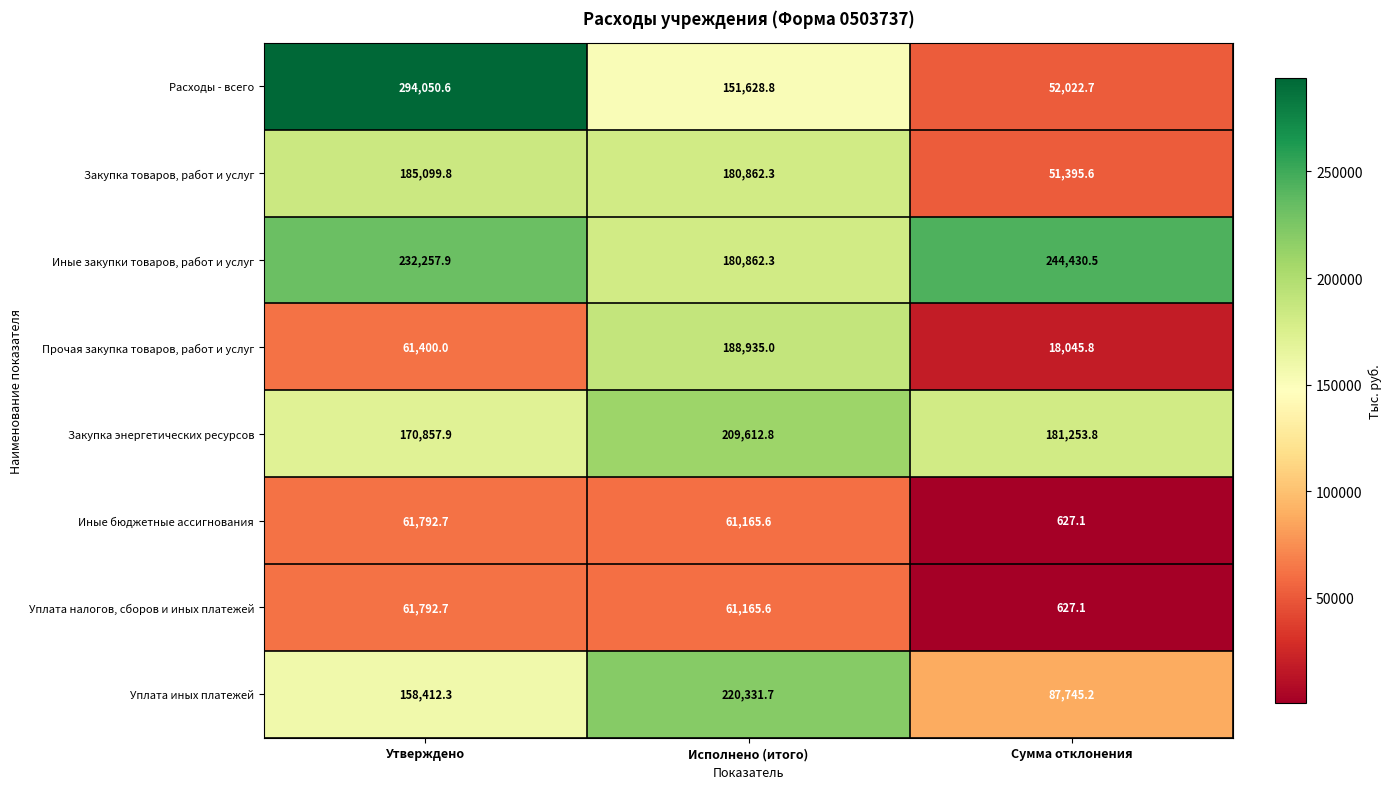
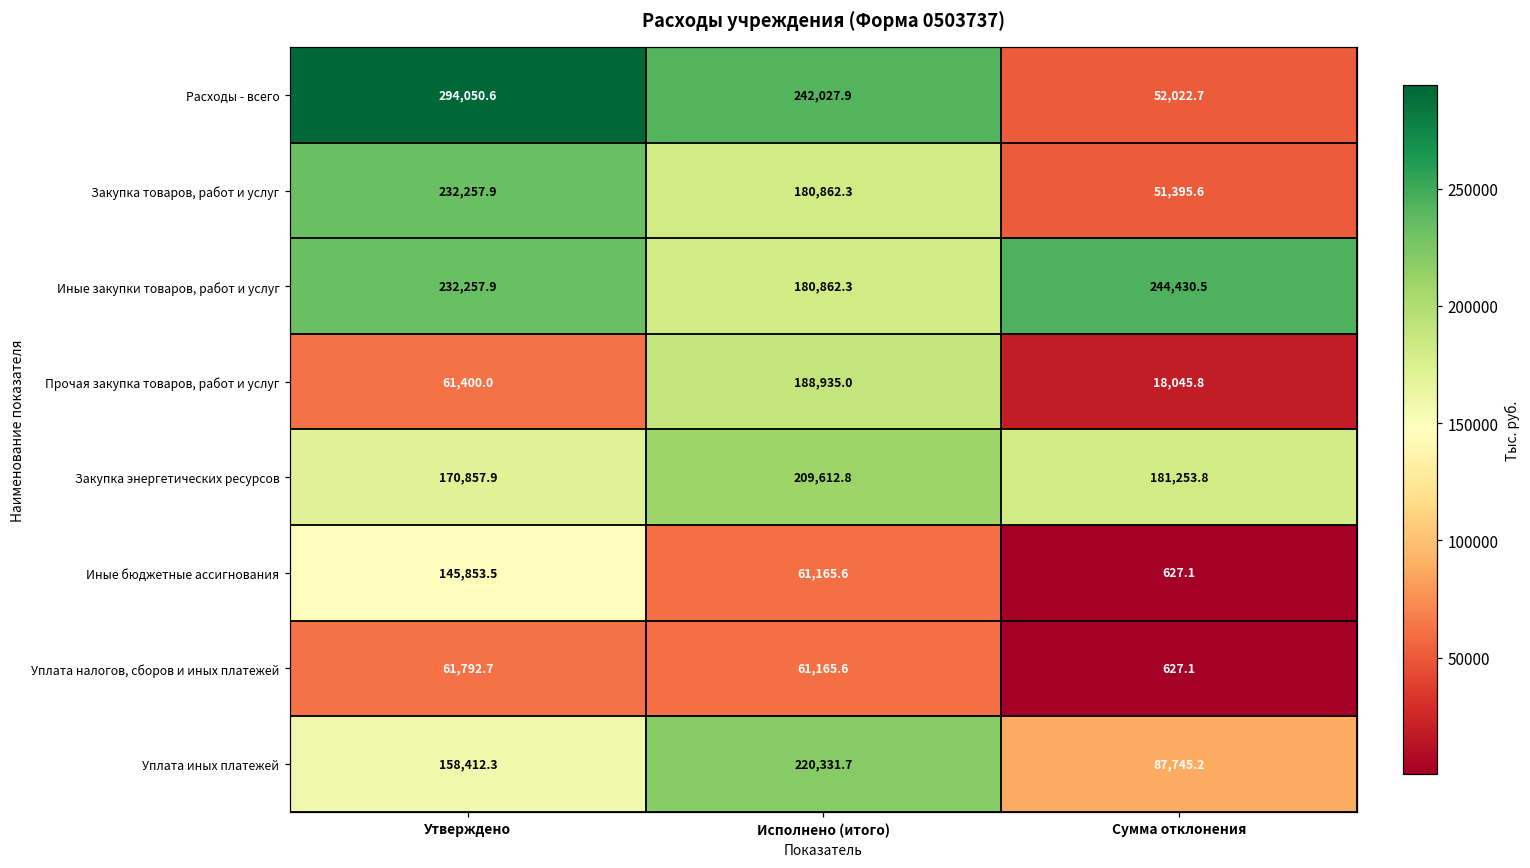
  {
    "Расходы - всего": {
      "Утверждено": "294,050.6",
-     "Исполнено (итого)": "151,628.8",
+     "Исполнено (итого)": "242,027.9",
      "Сумма отклонения": "52,022.7"
    },
    "Закупка товаров, работ и услуг": {
-     "Утверждено": "185,099.8",
+     "Утверждено": "232,257.9",
      "Исполнено (итого)": "180,862.3",
      "Сумма отклонения": "51,395.6"
    },
    "Иные закупки товаров, работ и услуг": {
      "Утверждено": "232,257.9",
      "Исполнено (итого)": "180,862.3",
      "Сумма отклонения": "244,430.5"
    },
    "Прочая закупка товаров, работ и услуг": {
      "Утверждено": "61,400.0",
      "Исполнено (итого)": "188,935.0",
      "Сумма отклонения": "18,045.8"
    },
    "Закупка энергетических ресурсов": {
      "Утверждено": "170,857.9",
      "Исполнено (итого)": "209,612.8",
      "Сумма отклонения": "181,253.8"
    },
    "Иные бюджетные ассигнования": {
-     "Утверждено": "61,792.7",
+     "Утверждено": "145,853.5",
      "Исполнено (итого)": "61,165.6",
      "Сумма отклонения": "627.1"
    },
    "Уплата налогов, сборов и иных платежей": {
      "Утверждено": "61,792.7",
      "Исполнено (итого)": "61,165.6",
      "Сумма отклонения": "627.1"
    },
    "Уплата иных платежей": {
      "Утверждено": "158,412.3",
      "Исполнено (итого)": "220,331.7",
      "Сумма отклонения": "87,745.2"
    }
  }
